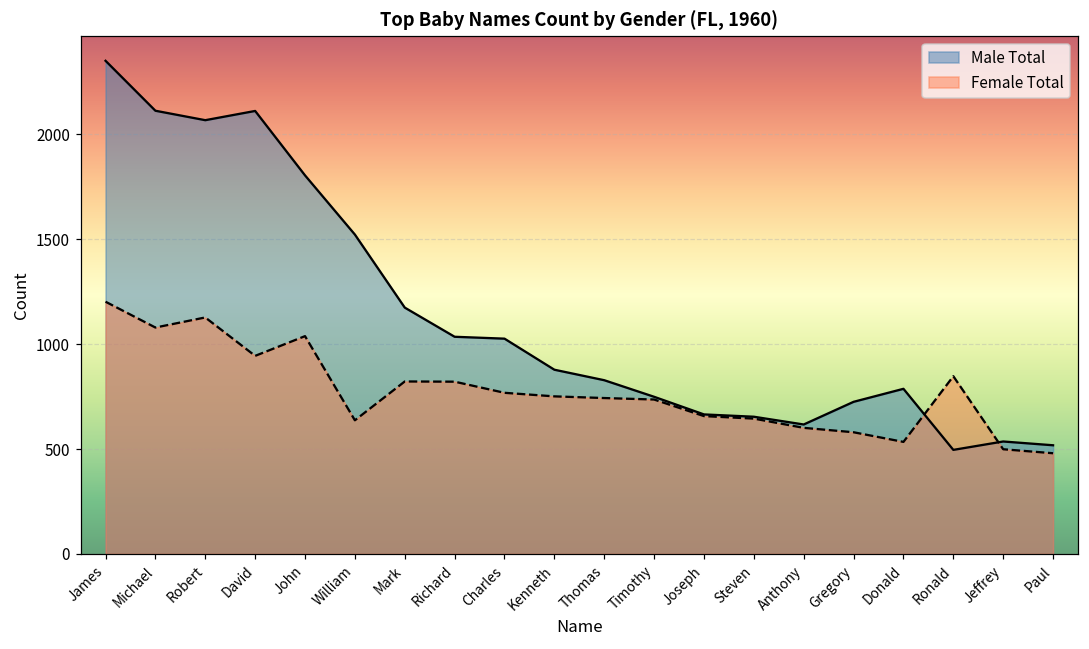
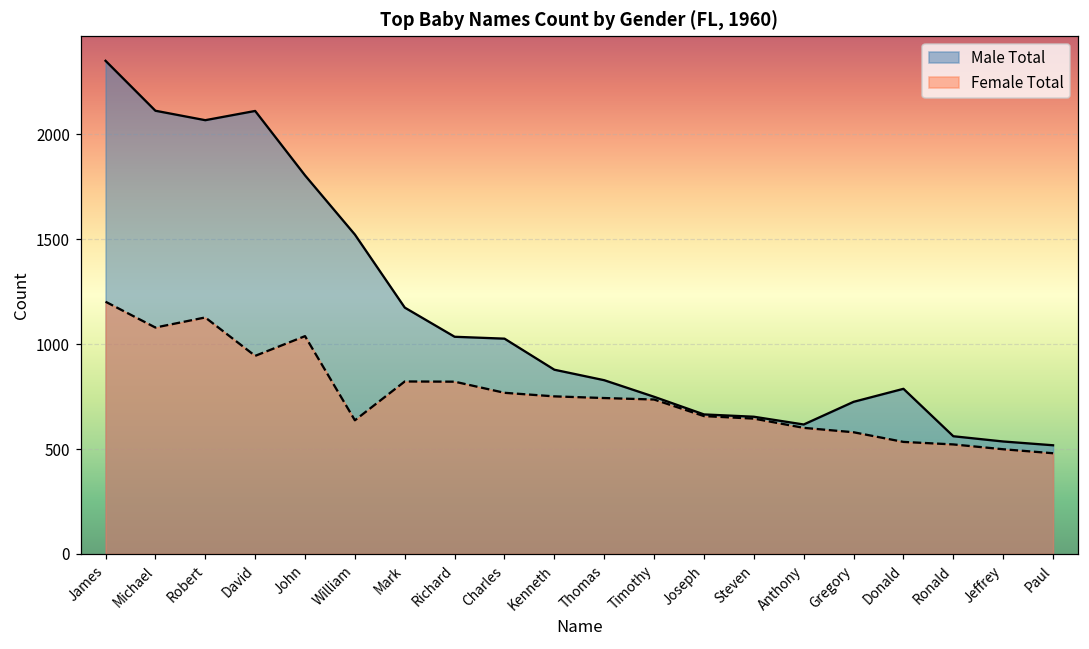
  {
    "Male Total": {
      "James": 2350,
      "Michael": 2110,
      "Robert": 2070,
      "David": 2110,
      "John": 1800,
      "William": 1520,
      "Mark": 1170,
      "Richard": 1040,
      "Charles": 1030,
      "Kenneth": 880,
      "Thomas": 830,
      "Anthony": 620,
      "Gregory": 730,
      "Donald": 790,
-     "Ronald": 500,
+     "Ronald": 560,
      "Jeffrey": 540,
      "Paul": 520
    },
    "Female Total": {
      "James": 1200,
      "Michael": 1080,
      "Robert": 1130,
      "David": 940,
      "John": 1040,
      "William": 640,
      "Mark": 820,
      "Richard": 820,
      "Charles": 770,
      "Kenneth": 750,
      "Thomas": 740,
      "Anthony": 600,
      "Gregory": 580,
      "Donald": 530,
-     "Ronald": 850,
+     "Ronald": 520,
      "Jeffrey": 500,
      "Paul": 480
    }
  }
